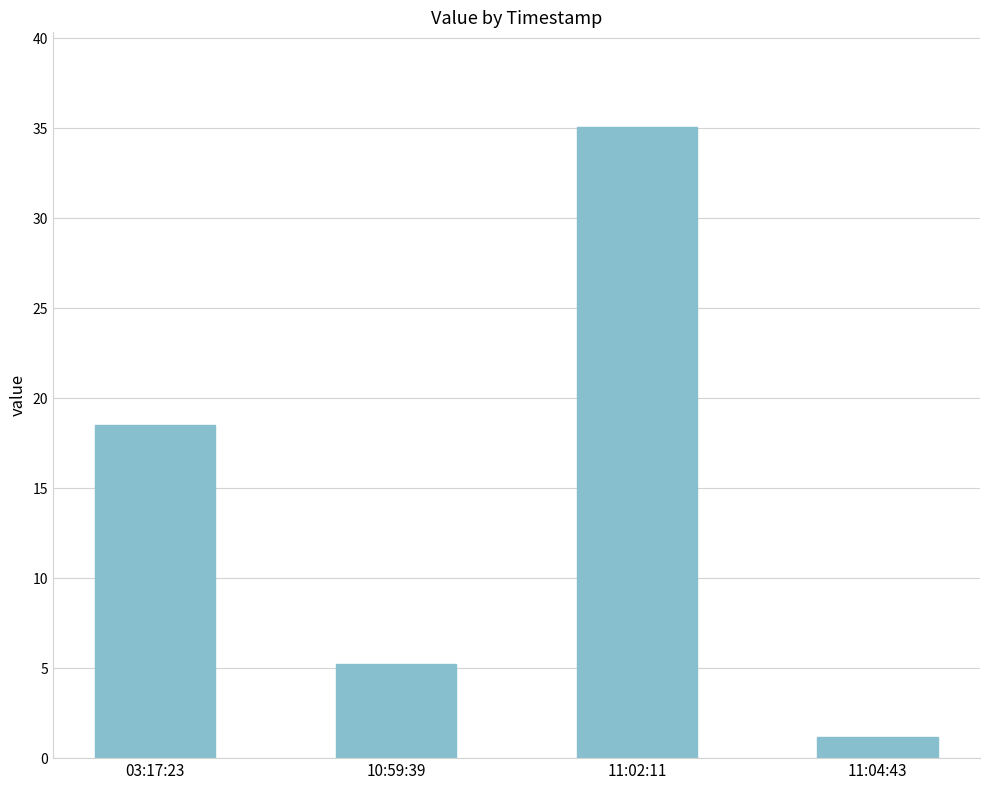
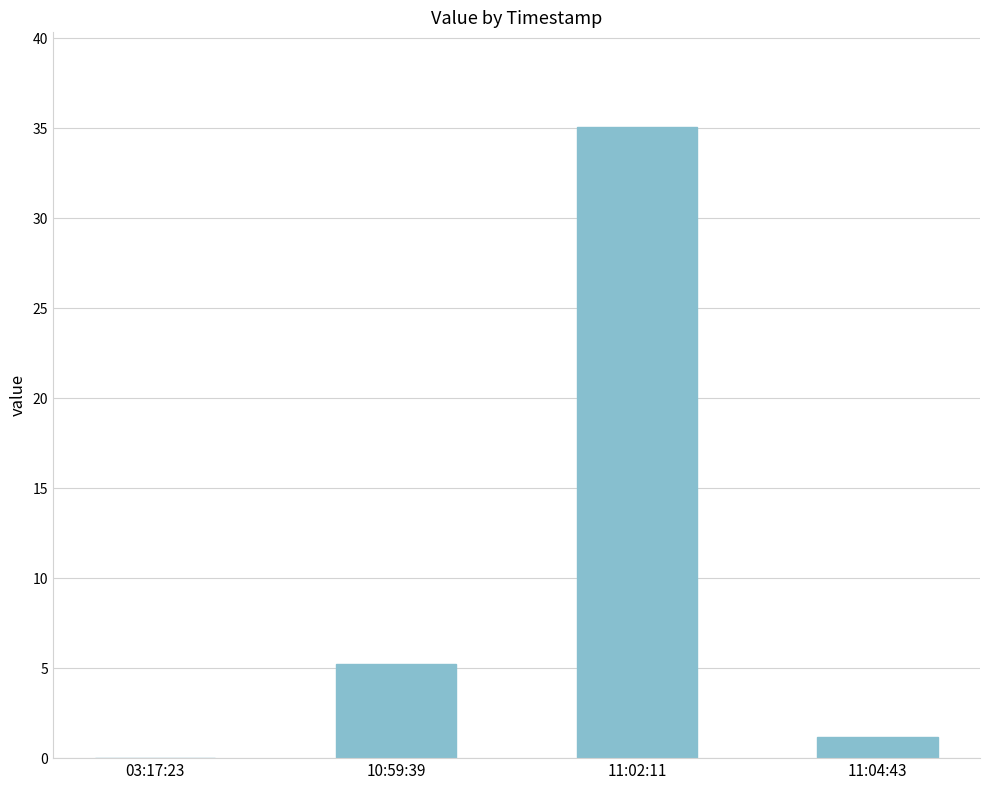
  {
-   "03:17:23": 18.5,
+   "03:17:23": 0.0,
    "10:59:39": 5.2,
    "11:02:11": 35.1,
    "11:04:43": 1.2
  }
